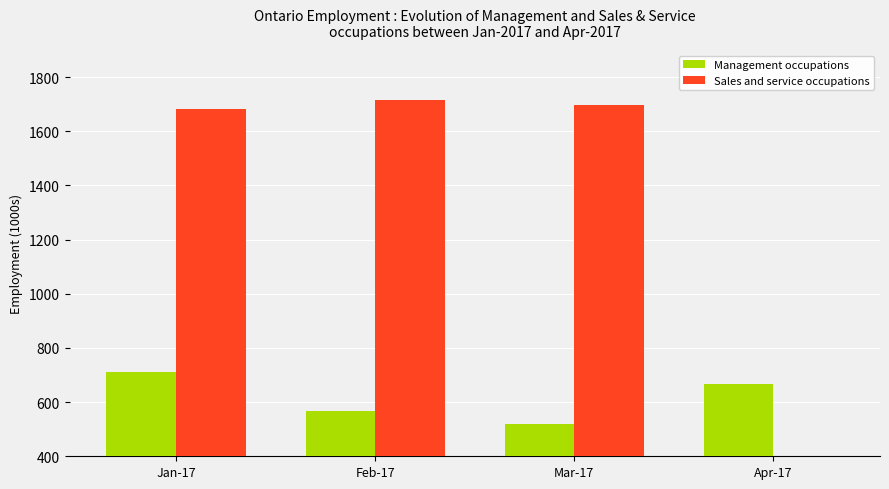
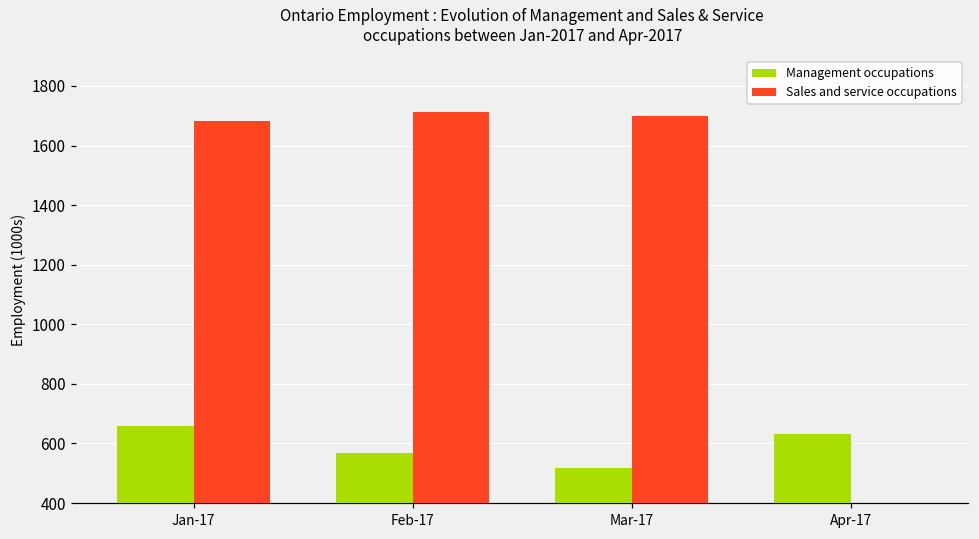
  {
    "Management occupations": {
-     "Jan-17": 710,
+     "Jan-17": 660,
      "Feb-17": 570,
      "Mar-17": 520,
-     "Apr-17": 670
+     "Apr-17": 630
    },
    "Sales and service occupations": {
      "Jan-17": 1680,
      "Feb-17": 1710,
      "Mar-17": 1700
    }
  }
